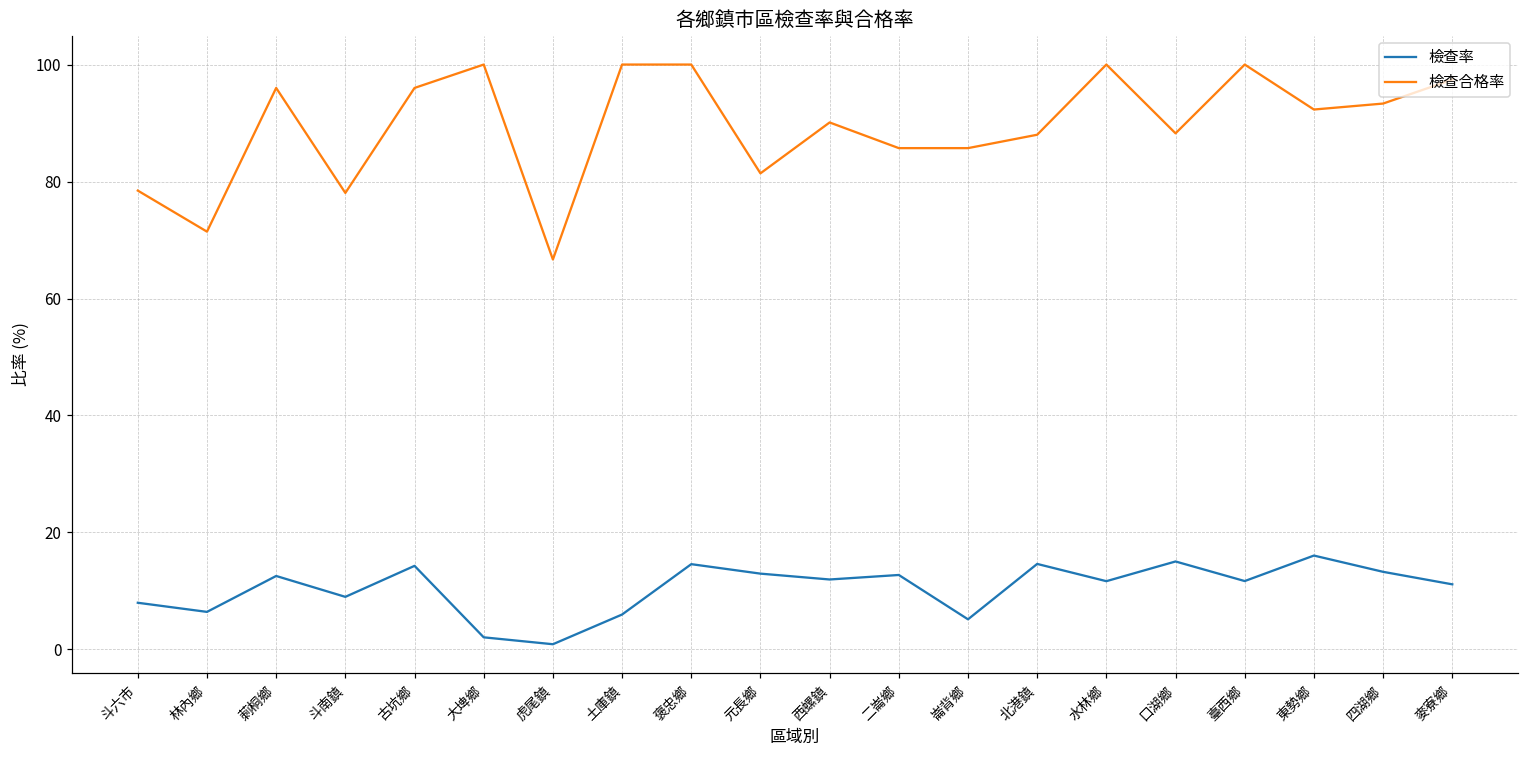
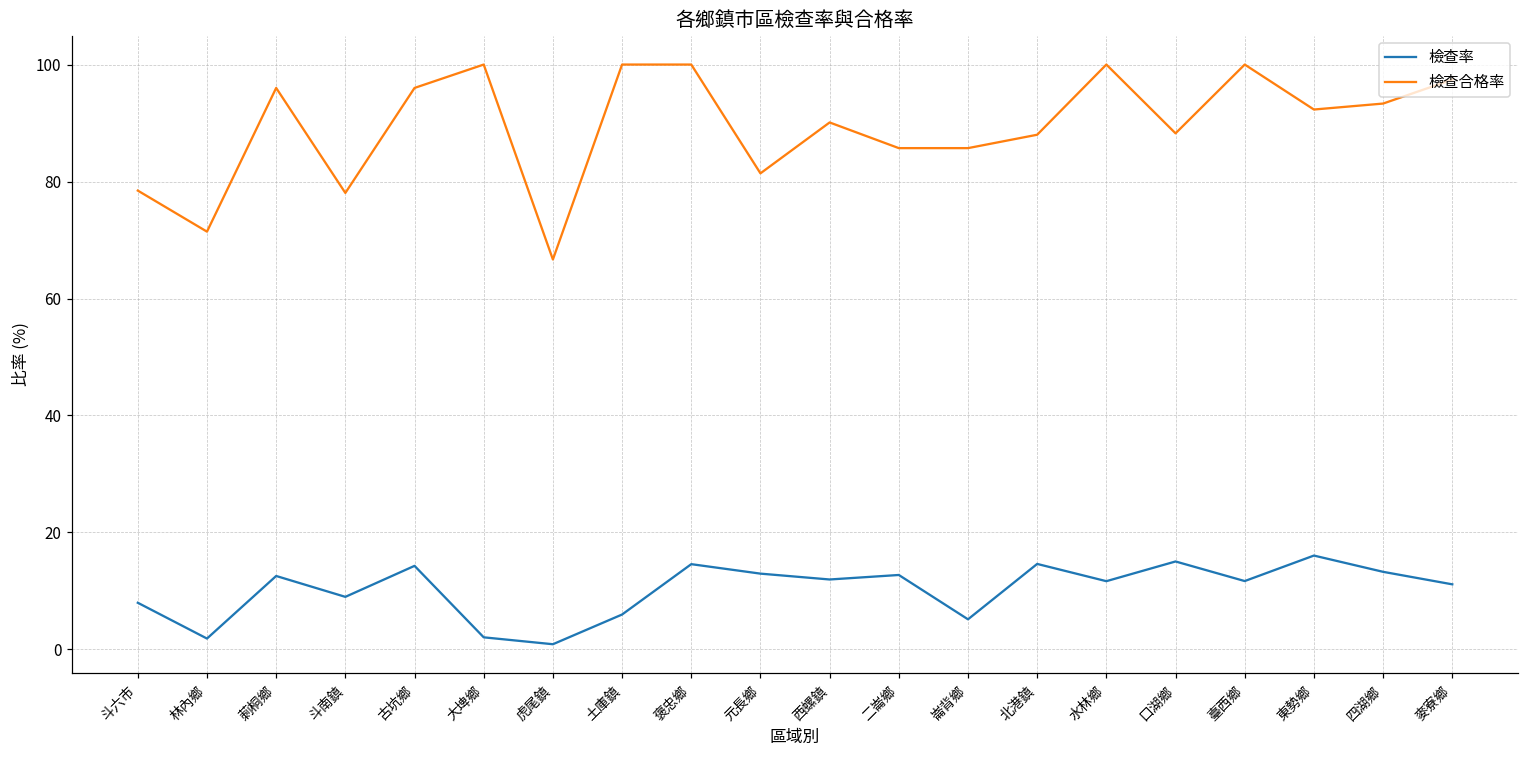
  {
    "檢查率": {
      "斗六市": 8,
-     "林內鄉": 6,
+     "林內鄉": 2,
      "莿桐鄉": 13,
      "斗南鎮": 9,
      "古坑鄉": 14,
      "大埤鄉": 2,
      "虎尾鎮": 1,
      "土庫鎮": 6,
      "褒忠鄉": 15,
      "元長鄉": 13,
      "西螺鎮": 12,
      "二崙鄉": 13,
      "崙背鄉": 5,
      "北港鎮": 15,
      "水林鄉": 12,
      "口湖鄉": 15,
      "臺西鄉": 12,
      "東勢鄉": 16,
      "四湖鄉": 13,
      "麥寮鄉": 11
    },
    "檢查合格率": {
      "斗六市": 78,
      "林內鄉": 71,
      "莿桐鄉": 96,
      "斗南鎮": 78,
      "古坑鄉": 96,
      "大埤鄉": 100,
      "虎尾鎮": 67,
      "土庫鎮": 100,
      "褒忠鄉": 100,
      "元長鄉": 81,
      "西螺鎮": 90,
      "二崙鄉": 86,
      "崙背鄉": 86,
      "北港鎮": 88,
      "水林鄉": 100,
      "口湖鄉": 88,
      "臺西鄉": 100,
      "東勢鄉": 92,
      "四湖鄉": 93
    }
  }
